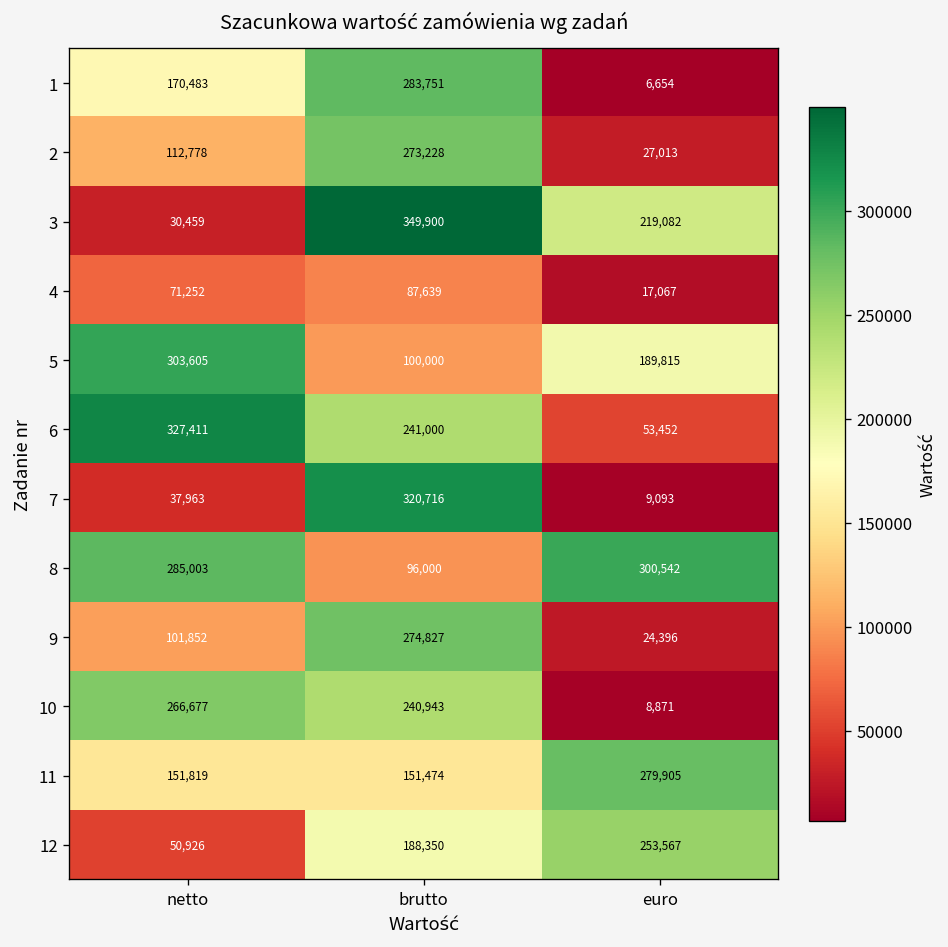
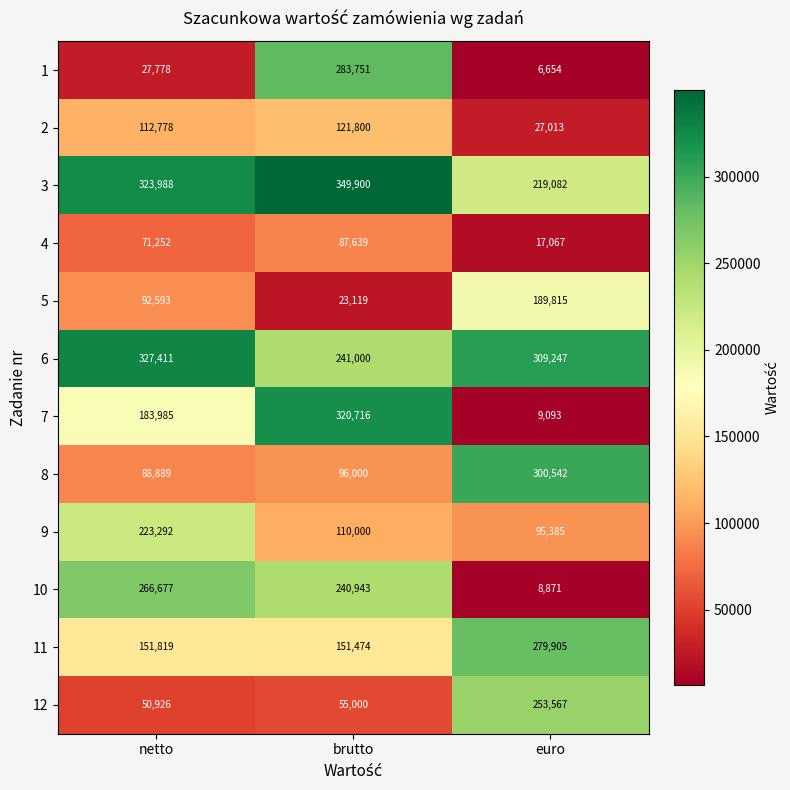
  {
    "1": {
-     "netto": "170,483",
+     "netto": "27,778",
      "brutto": "283,751",
      "euro": "6,654"
    },
    "2": {
      "netto": "112,778",
-     "brutto": "273,228",
+     "brutto": "121,800",
      "euro": "27,013"
    },
    "3": {
-     "netto": "30,459",
+     "netto": "323,988",
      "brutto": "349,900",
      "euro": "219,082"
    },
    "4": {
      "netto": "71,252",
      "brutto": "87,639",
      "euro": "17,067"
    },
    "5": {
-     "netto": "303,605",
-     "brutto": "100,000",
+     "netto": "92,593",
+     "brutto": "23,119",
      "euro": "189,815"
    },
    "6": {
      "netto": "327,411",
      "brutto": "241,000",
-     "euro": "53,452"
+     "euro": "309,247"
    },
    "7": {
-     "netto": "37,963",
+     "netto": "183,985",
      "brutto": "320,716",
      "euro": "9,093"
    },
    "8": {
-     "netto": "285,003",
+     "netto": "88,889",
      "brutto": "96,000",
      "euro": "300,542"
    },
    "9": {
-     "netto": "101,852",
-     "brutto": "274,827",
-     "euro": "24,396"
+     "netto": "223,292",
+     "brutto": "110,000",
+     "euro": "95,385"
    },
    "10": {
      "netto": "266,677",
      "brutto": "240,943",
      "euro": "8,871"
    },
    "11": {
      "netto": "151,819",
      "brutto": "151,474",
      "euro": "279,905"
    },
    "12": {
      "netto": "50,926",
-     "brutto": "188,350",
+     "brutto": "55,000",
      "euro": "253,567"
    }
  }
